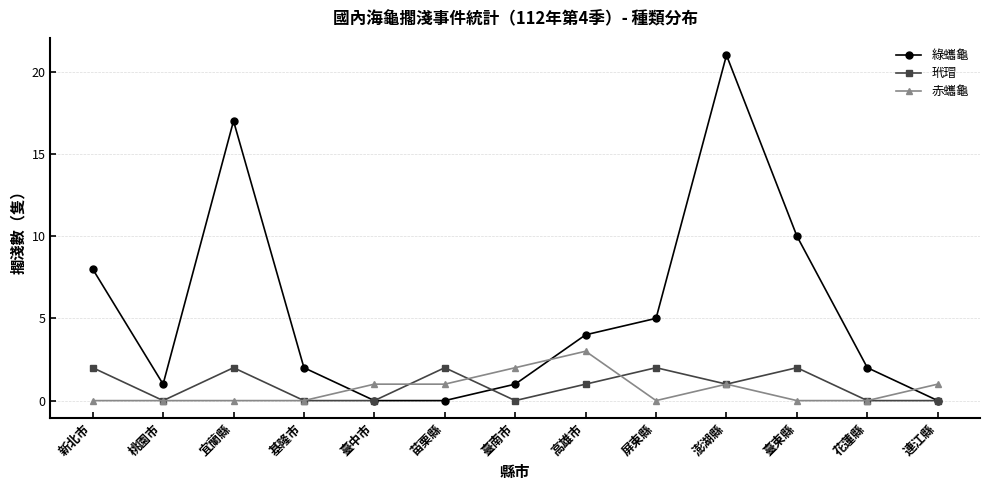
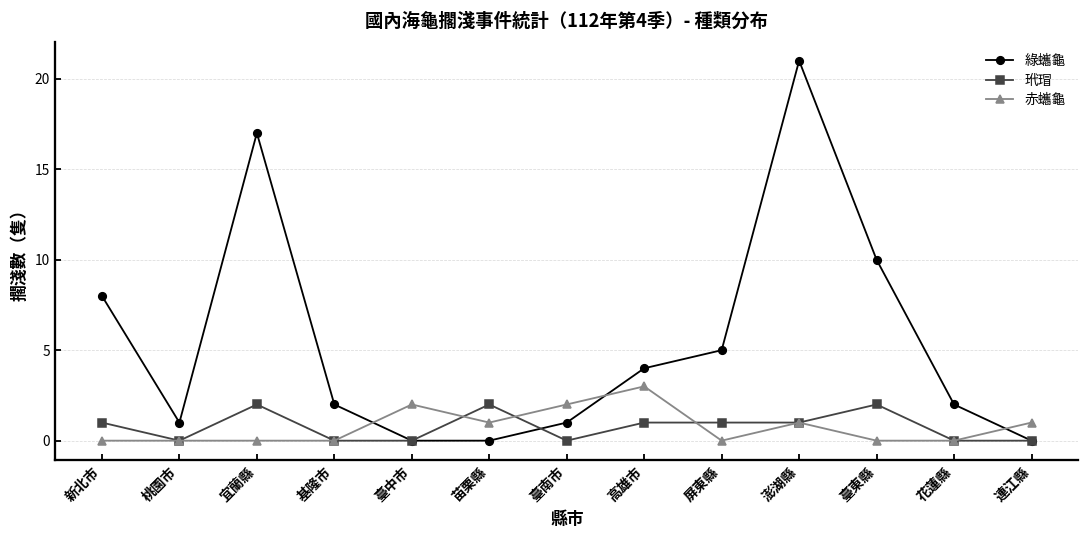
  {
    "綠蠵龜": {
      "新北市": 8,
      "桃園市": 1,
      "宜蘭縣": 17,
      "基隆市": 2,
      "苗栗縣": 0,
      "臺南市": 1,
      "高雄市": 4,
      "屏東縣": 5,
      "澎湖縣": 21,
      "臺東縣": 10,
      "花蓮縣": 2
    },
    "玳瑁": {
-     "新北市": 2,
+     "新北市": 1,
      "宜蘭縣": 2,
      "苗栗縣": 2,
      "臺南市": 0,
      "高雄市": 1,
-     "屏東縣": 2,
+     "屏東縣": 1,
      "臺東縣": 2
    },
    "赤蠵龜": {
      "新北市": 0,
      "宜蘭縣": 0,
-     "臺中市": 1,
+     "臺中市": 2,
      "苗栗縣": 1,
      "臺南市": 2,
      "高雄市": 3,
      "屏東縣": 0,
      "臺東縣": 0,
      "連江縣": 1
    }
  }
